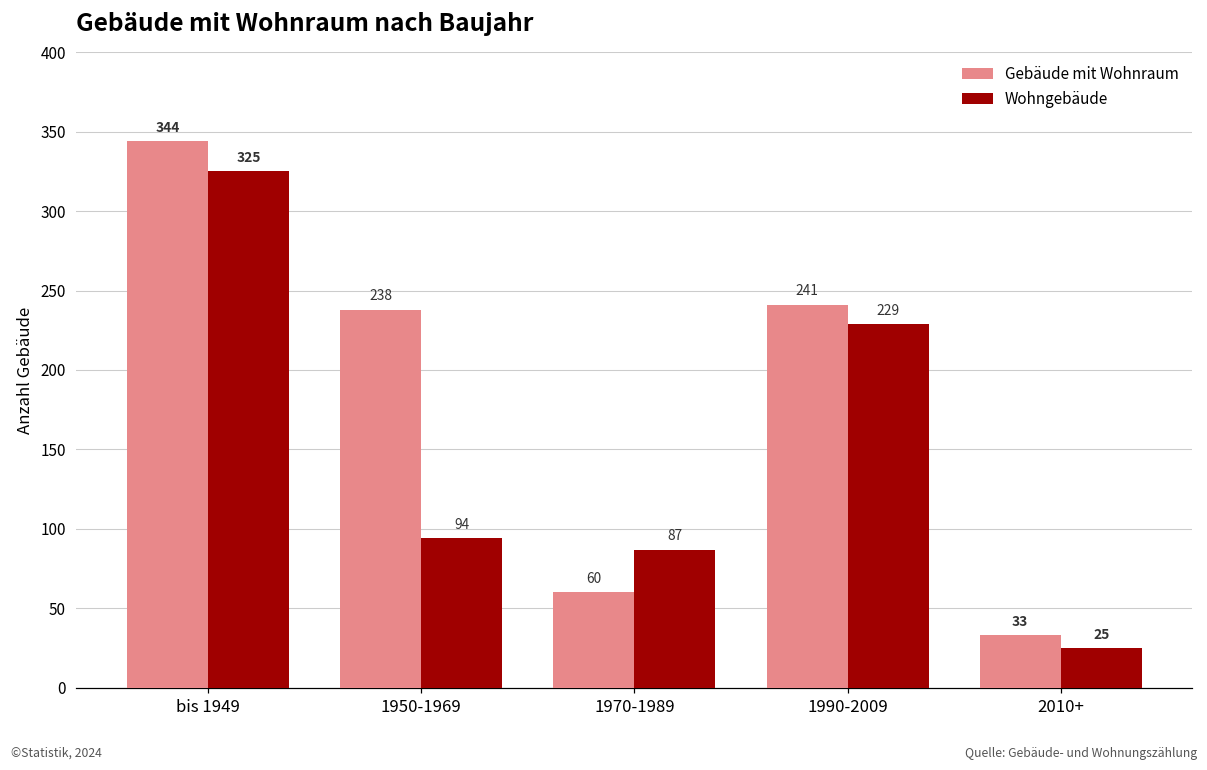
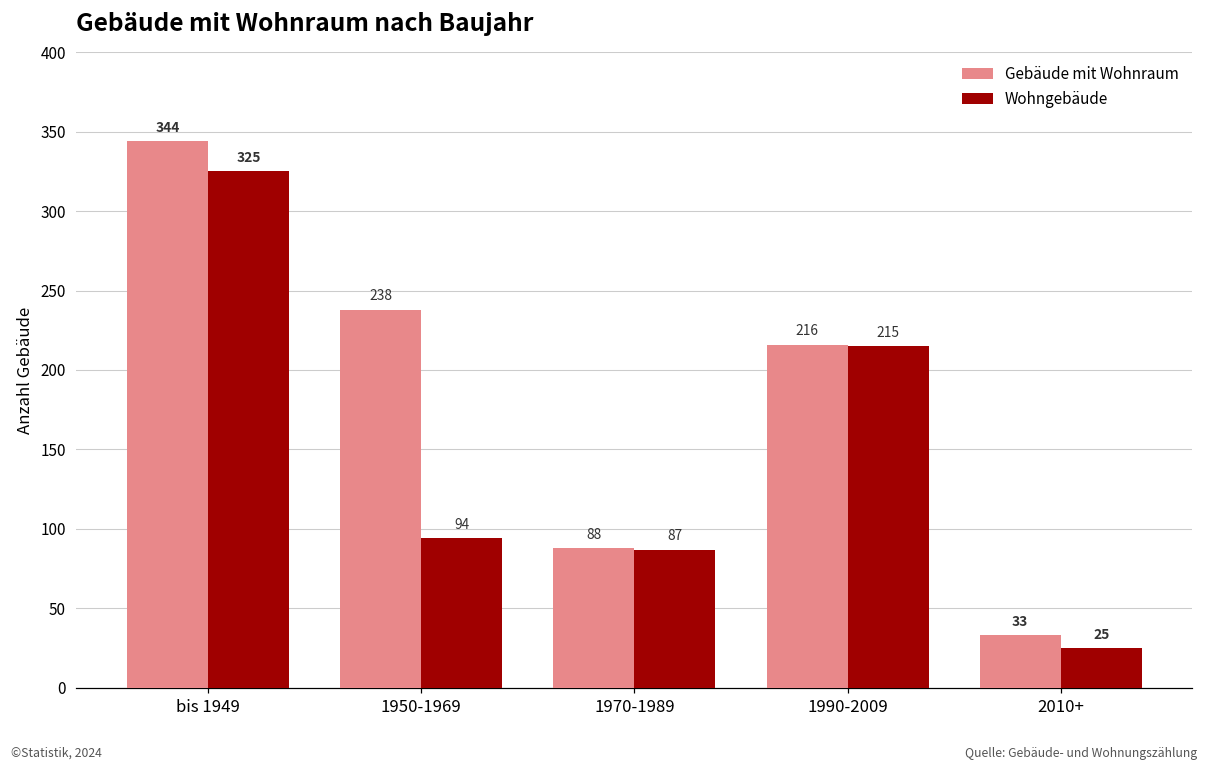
  {
    "Gebäude mit Wohnraum": {
      "bis 1949": 344,
      "1950-1969": 238,
-     "1970-1989": 60,
-     "1990-2009": 241,
+     "1970-1989": 88,
+     "1990-2009": 216,
      "2010+": 33
    },
    "Wohngebäude": {
      "bis 1949": 325,
      "1950-1969": 94,
      "1970-1989": 87,
-     "1990-2009": 229,
+     "1990-2009": 215,
      "2010+": 25
    }
  }
